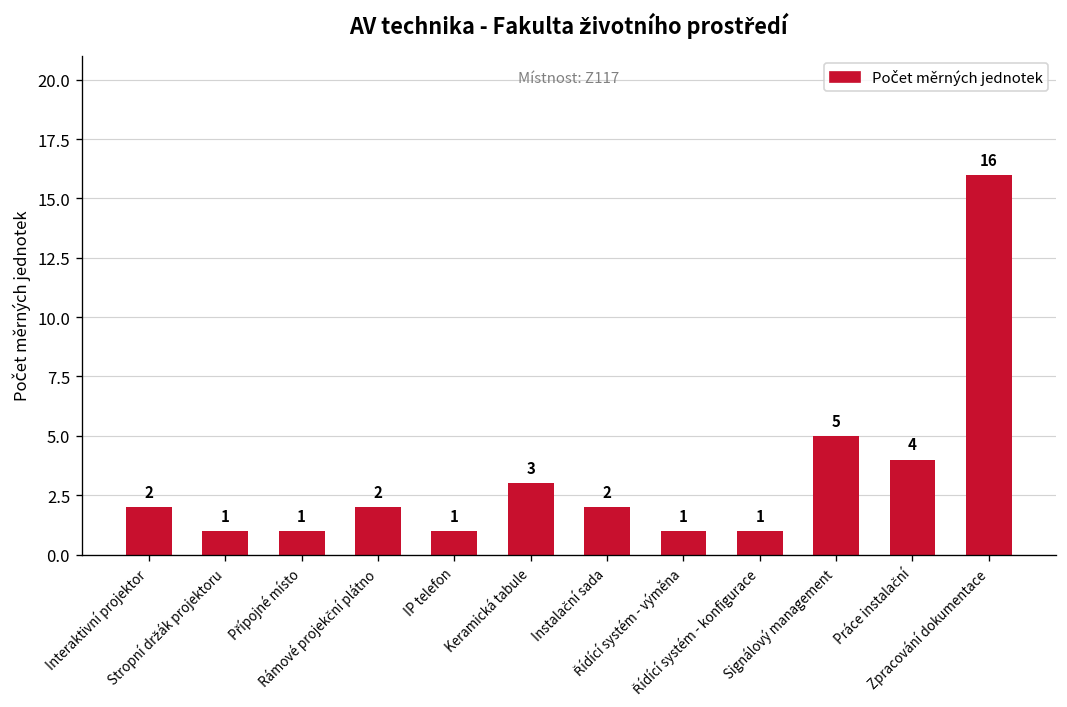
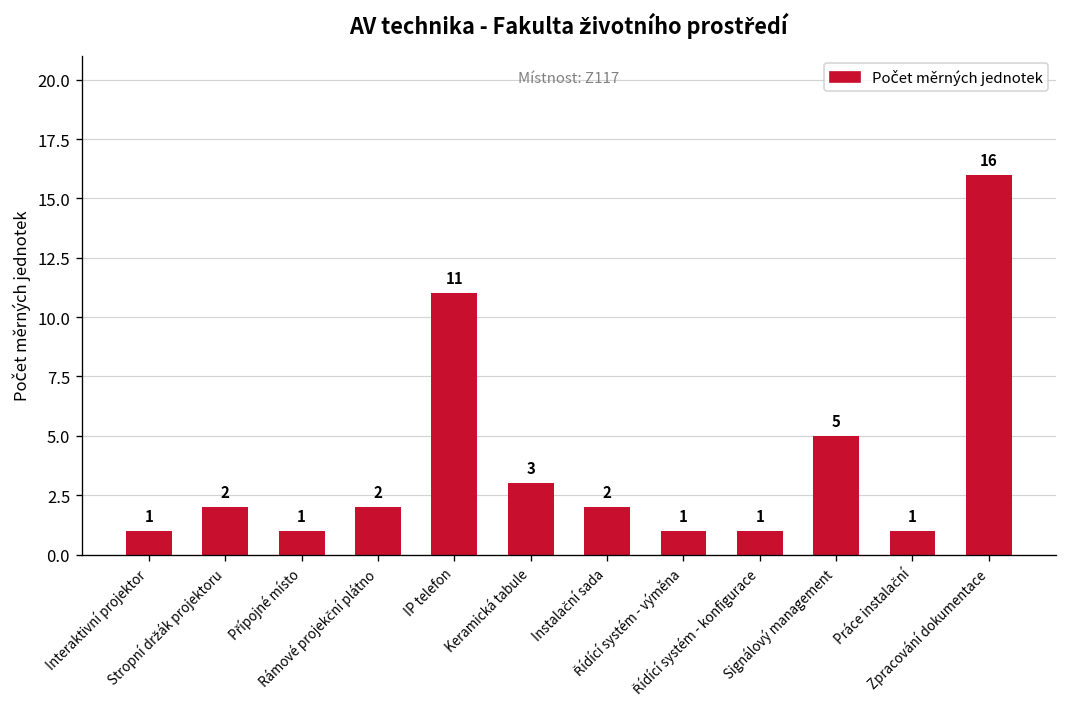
  {
-   "Interaktivní projektor": 2,
-   "Stropní držák projektoru": 1,
+   "Interaktivní projektor": 1,
+   "Stropní držák projektoru": 2,
    "Přípojné místo": 1,
    "Rámové projekční plátno": 2,
-   "IP telefon": 1,
+   "IP telefon": 11,
    "Keramická tabule": 3,
    "Instalační sada": 2,
    "Řídící systém - výměna": 1,
    "Řídící systém - konfigurace": 1,
    "Signálový management": 5,
-   "Práce instalační": 4,
+   "Práce instalační": 1,
    "Zpracování dokumentace": 16
  }
